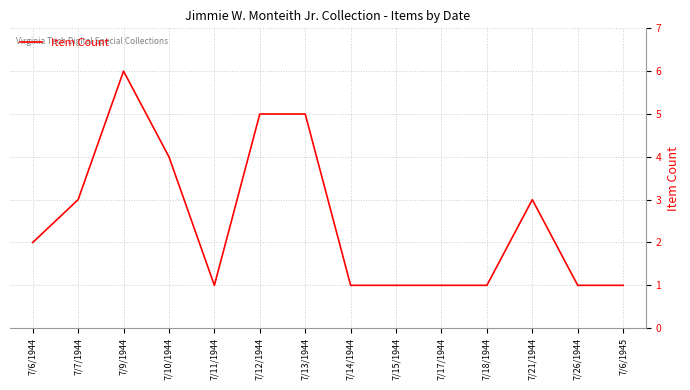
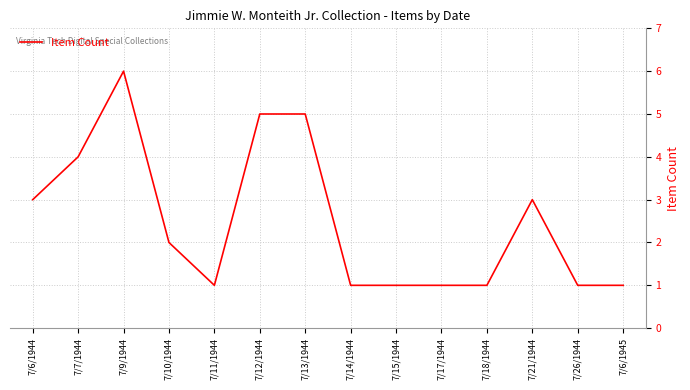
  {
-   "7/6/1944": 2,
-   "7/7/1944": 3,
+   "7/6/1944": 3,
+   "7/7/1944": 4,
    "7/9/1944": 6,
-   "7/10/1944": 4,
+   "7/10/1944": 2,
    "7/11/1944": 1,
    "7/12/1944": 5,
    "7/13/1944": 5,
    "7/14/1944": 1,
    "7/15/1944": 1,
    "7/17/1944": 1,
    "7/18/1944": 1,
    "7/21/1944": 3,
    "7/26/1944": 1,
    "7/6/1945": 1
  }
